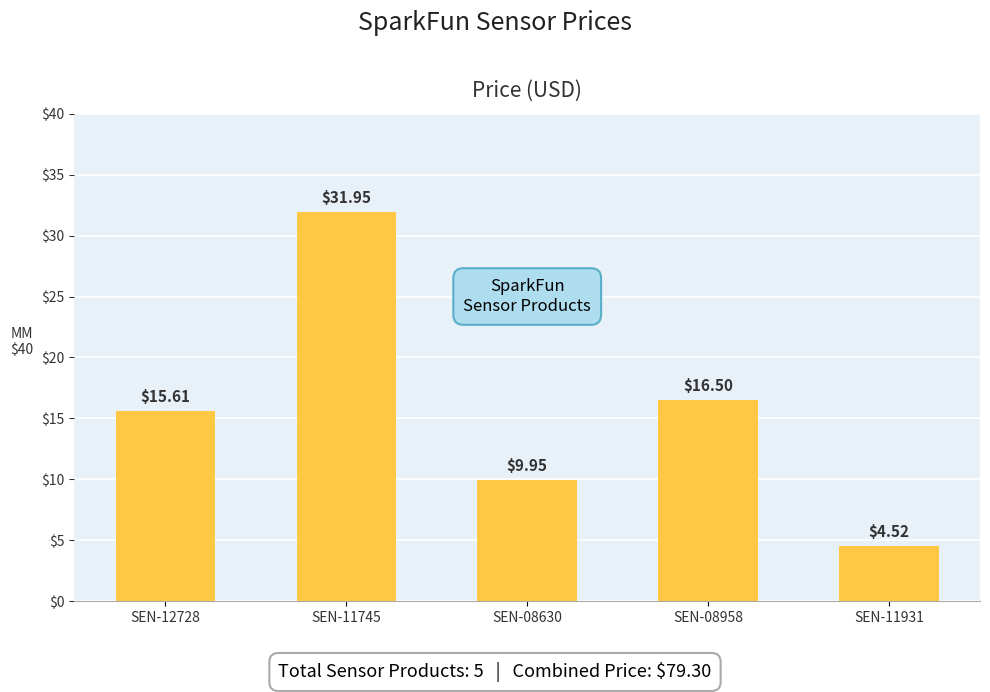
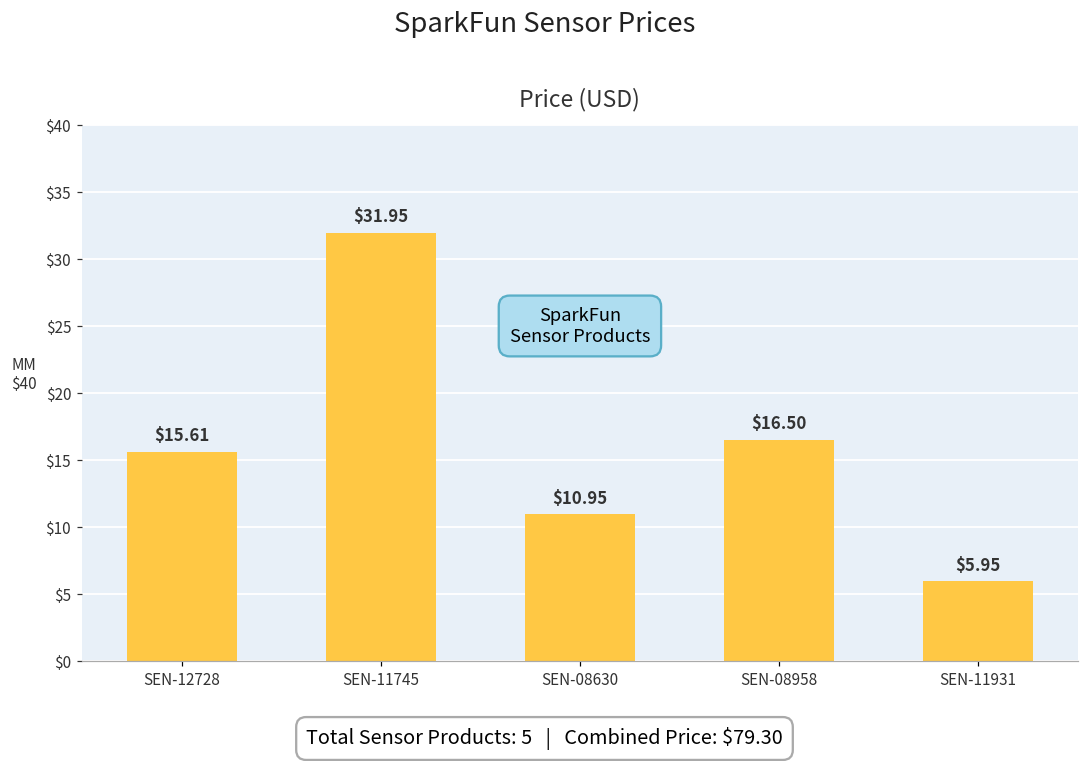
  {
    "SEN-12728": "$15.61",
    "SEN-11745": "$31.95",
-   "SEN-08630": "$9.95",
+   "SEN-08630": "$10.95",
    "SEN-08958": "$16.50",
-   "SEN-11931": "$4.52"
+   "SEN-11931": "$5.95"
  }
